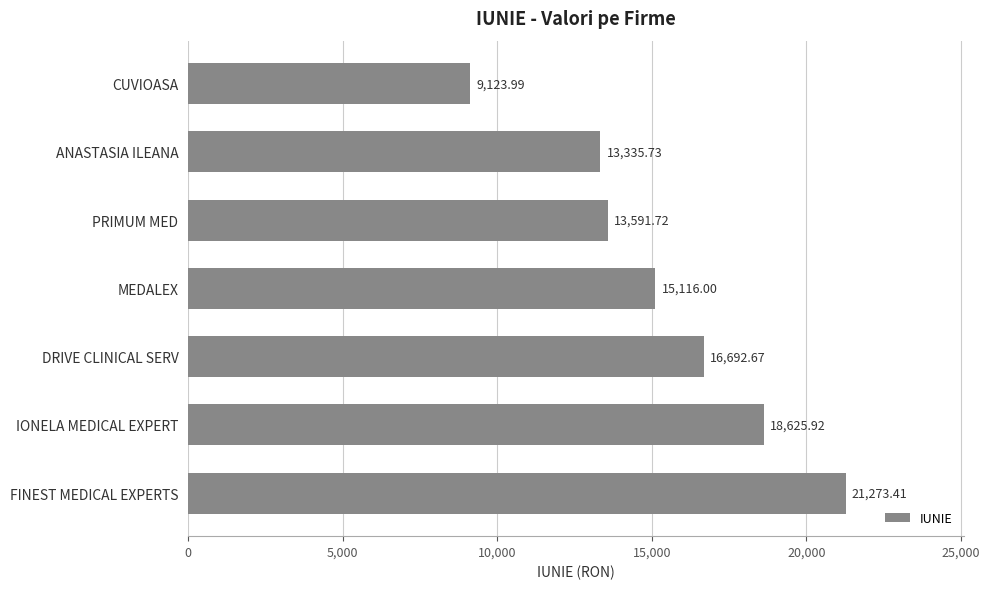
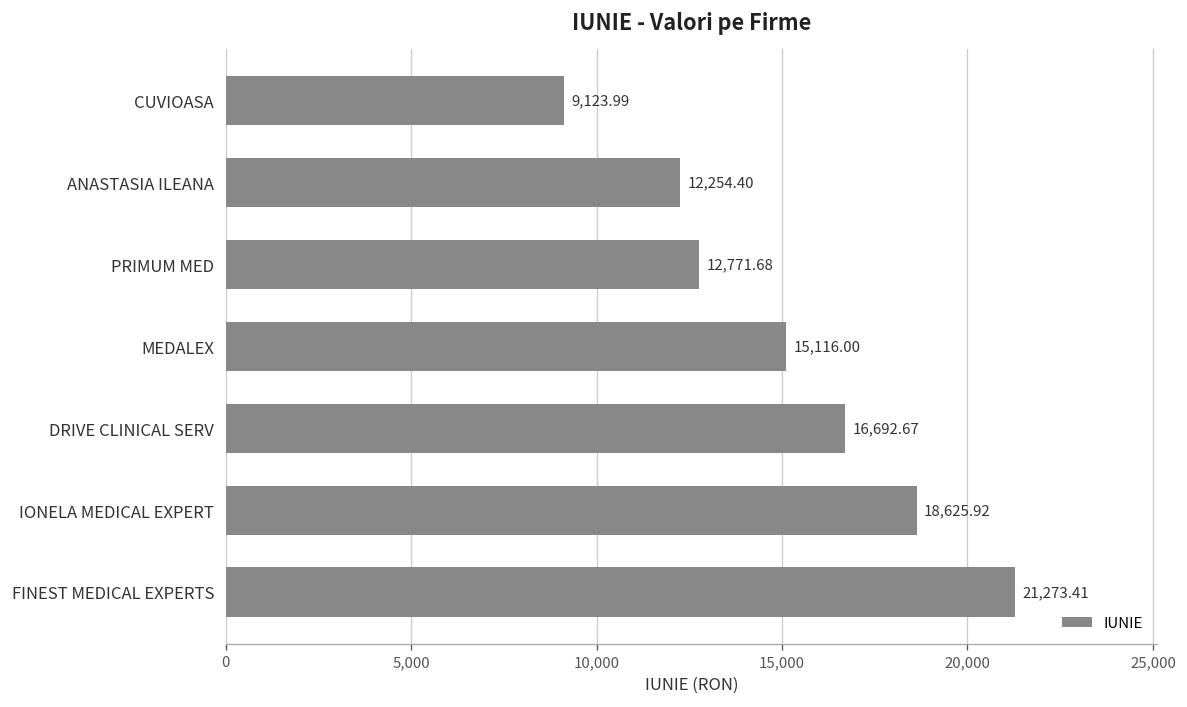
  {
    "CUVIOASA": "9,123.99",
-   "ANASTASIA ILEANA": "13,335.73",
-   "PRIMUM MED": "13,591.72",
+   "ANASTASIA ILEANA": "12,254.40",
+   "PRIMUM MED": "12,771.68",
    "MEDALEX": "15,116.00",
    "DRIVE CLINICAL SERV": "16,692.67",
    "IONELA MEDICAL EXPERT": "18,625.92",
    "FINEST MEDICAL EXPERTS": "21,273.41"
  }
